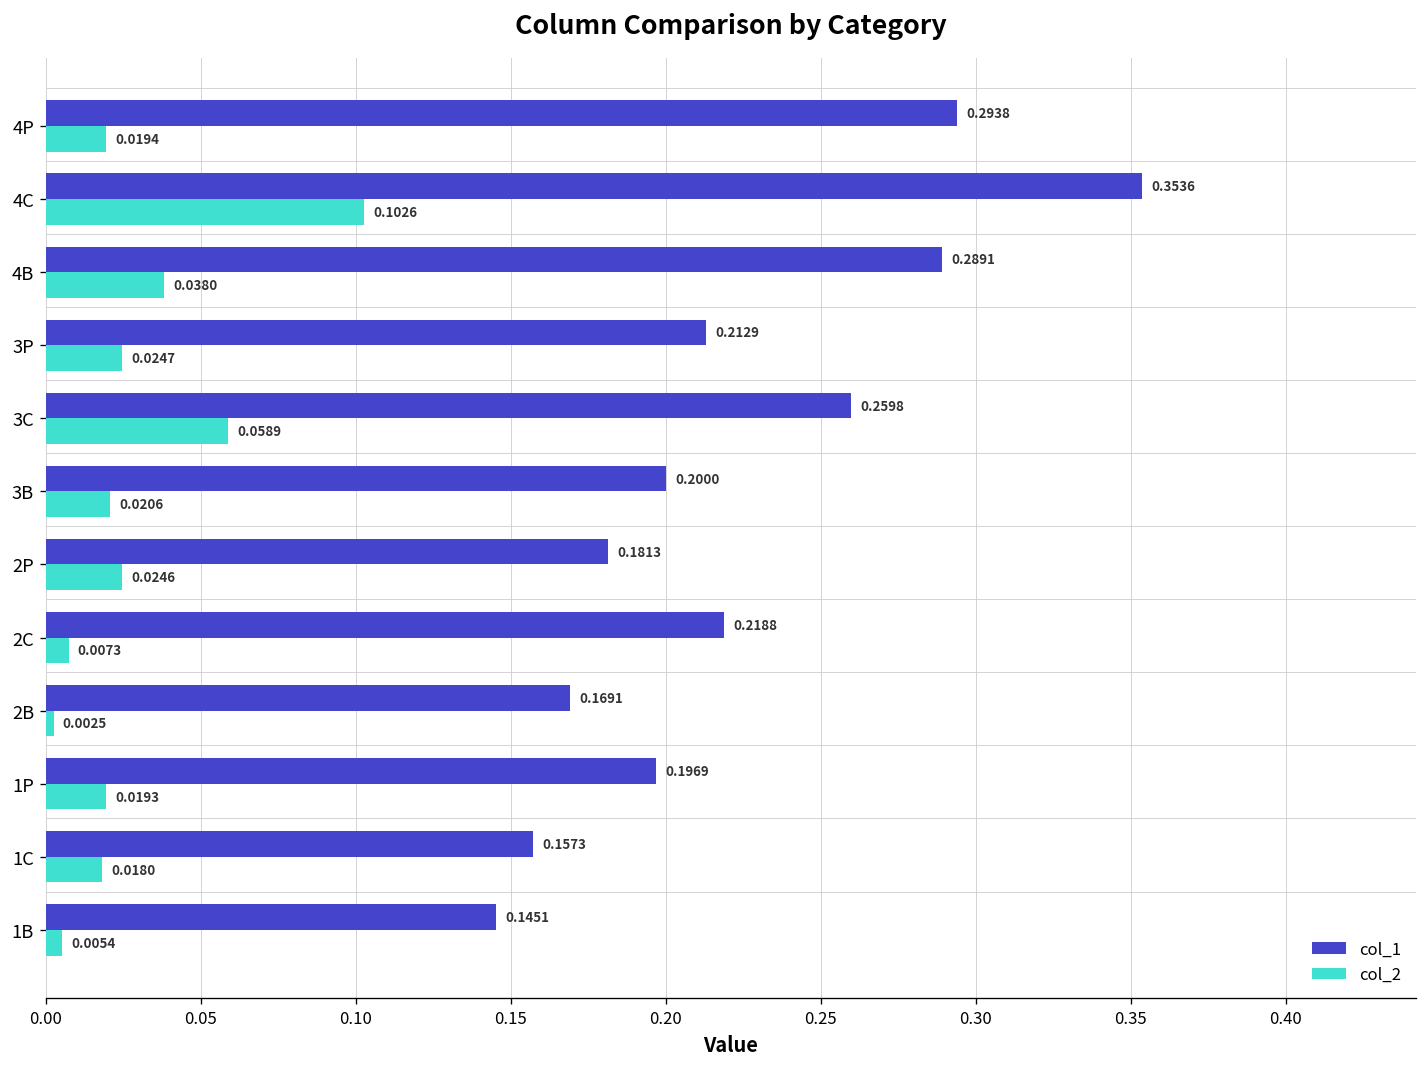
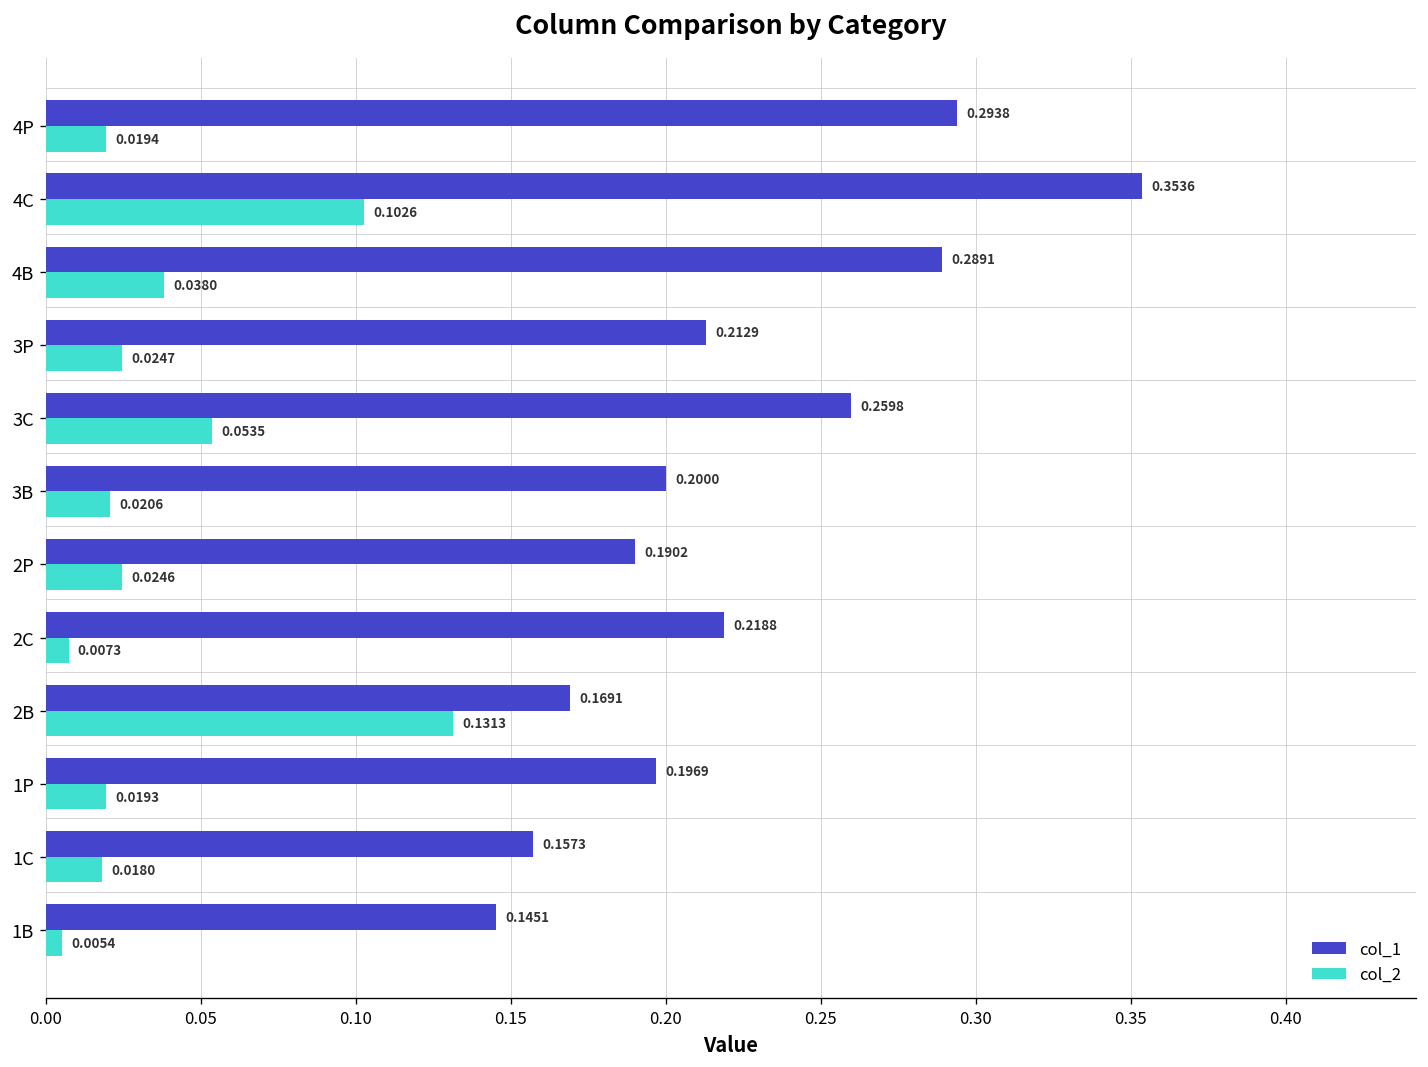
  {
    "col_1": {
      "4P": 0.2938,
      "4C": 0.3536,
      "4B": 0.2891,
      "3P": 0.2129,
      "3C": 0.2598,
      "3B": 0.2000,
-     "2P": 0.1813,
+     "2P": 0.1902,
      "2C": 0.2188,
      "2B": 0.1691,
      "1P": 0.1969,
      "1C": 0.1573,
      "1B": 0.1451
    },
    "col_2": {
      "4P": 0.0194,
      "4C": 0.1026,
      "4B": 0.0380,
      "3P": 0.0247,
-     "3C": 0.0589,
+     "3C": 0.0535,
      "3B": 0.0206,
      "2P": 0.0246,
      "2C": 0.0073,
-     "2B": 0.0025,
+     "2B": 0.1313,
      "1P": 0.0193,
      "1C": 0.0180,
      "1B": 0.0054
    }
  }
